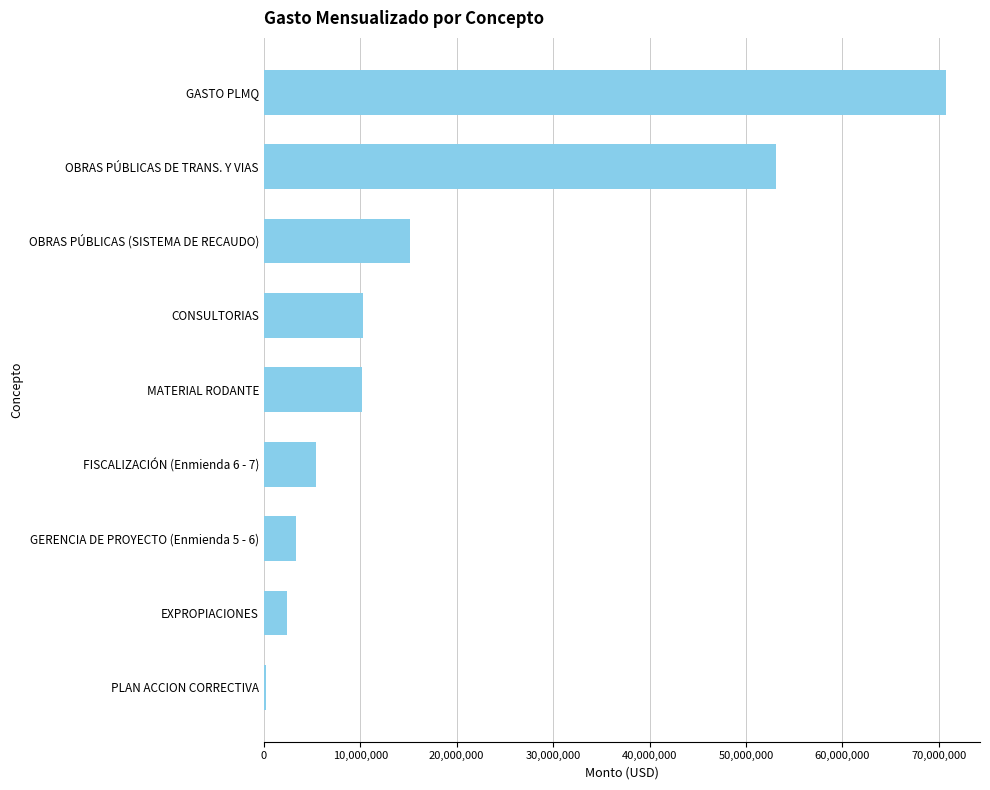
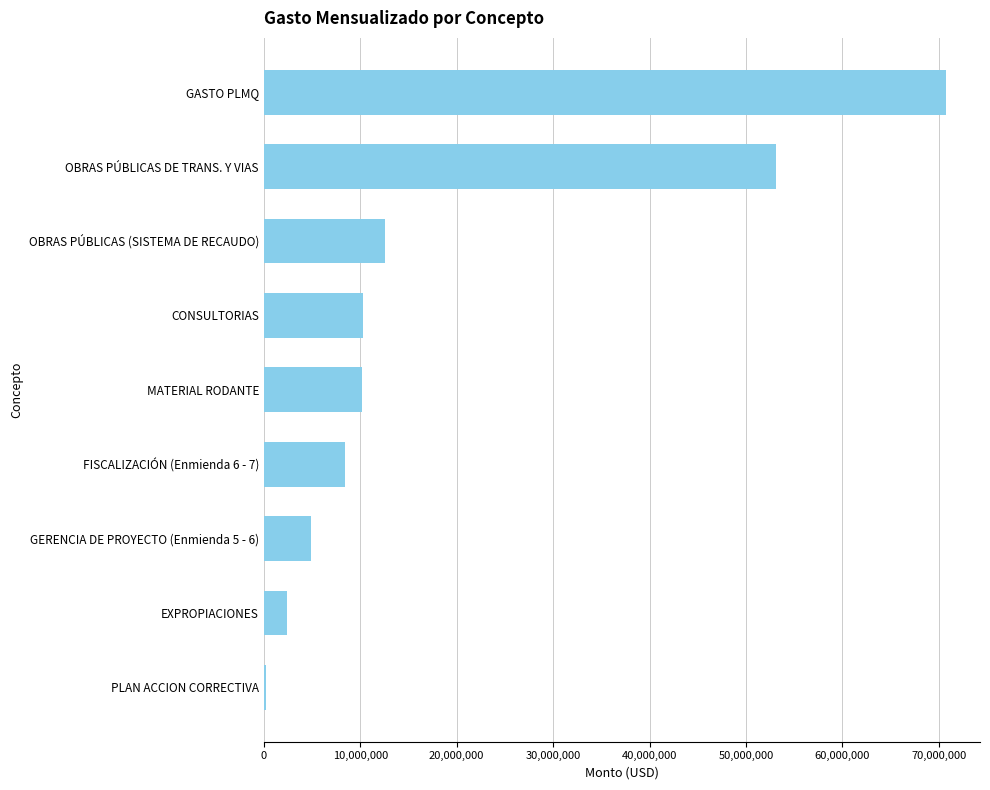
  {
    "GASTO PLMQ": "71,000,000",
    "OBRAS PÚBLICAS DE TRANS. Y VIAS": "53,000,000",
-   "OBRAS PÚBLICAS (SISTEMA DE RECAUDO)": "15,000,000",
+   "OBRAS PÚBLICAS (SISTEMA DE RECAUDO)": "13,000,000",
    "CONSULTORIAS": "10,000,000",
    "MATERIAL RODANTE": "10,000,000",
-   "FISCALIZACIÓN (Enmienda 6 - 7)": "5,000,000",
-   "GERENCIA DE PROYECTO (Enmienda 5 - 6)": "3,000,000",
+   "FISCALIZACIÓN (Enmienda 6 - 7)": "8,000,000",
+   "GERENCIA DE PROYECTO (Enmienda 5 - 6)": "5,000,000",
    "EXPROPIACIONES": "2,000,000"
  }
